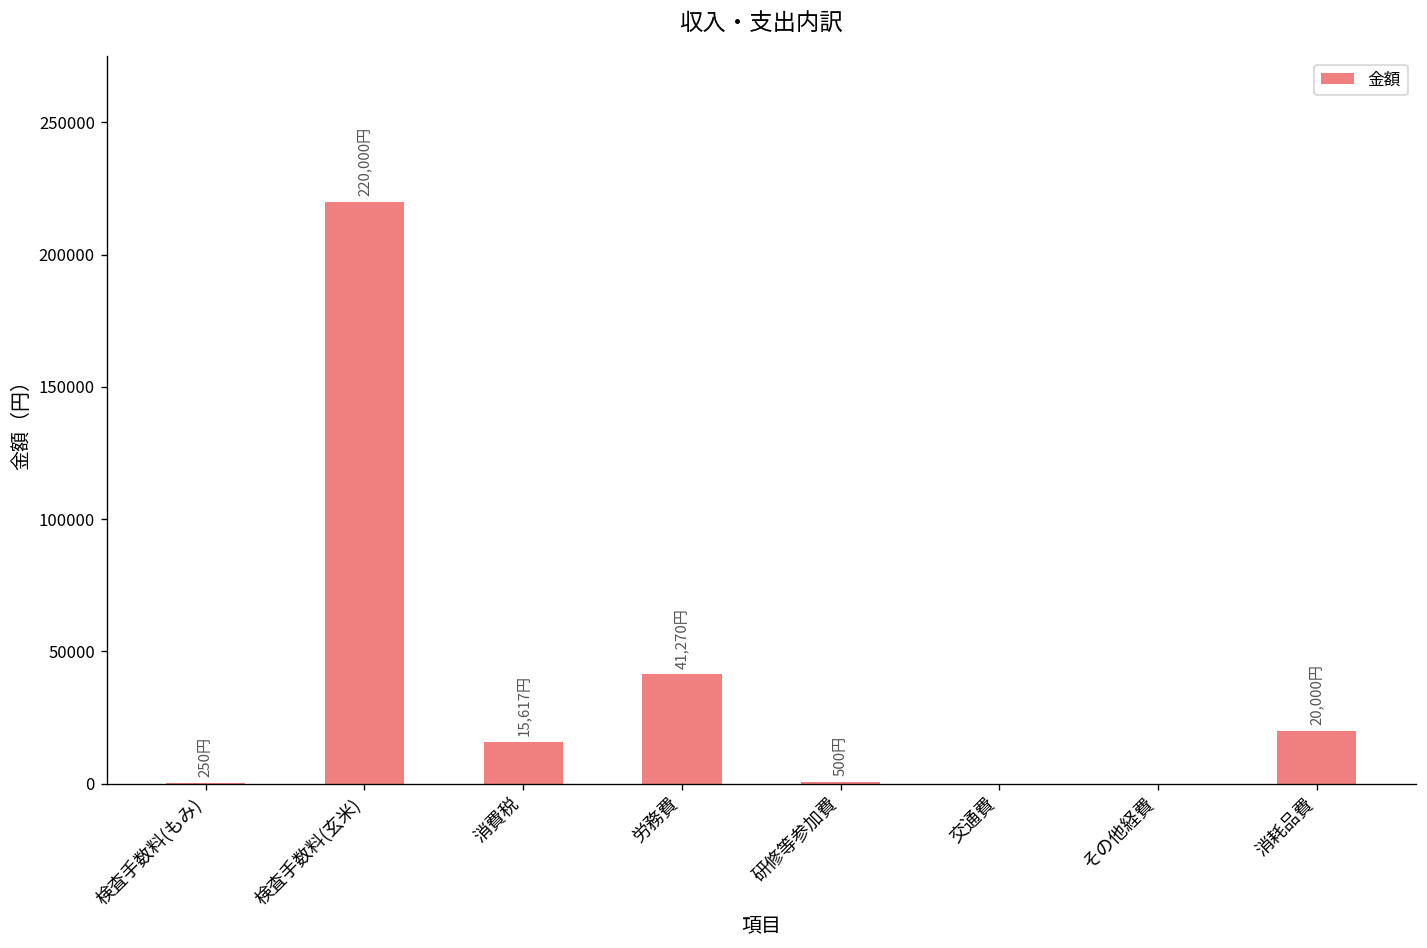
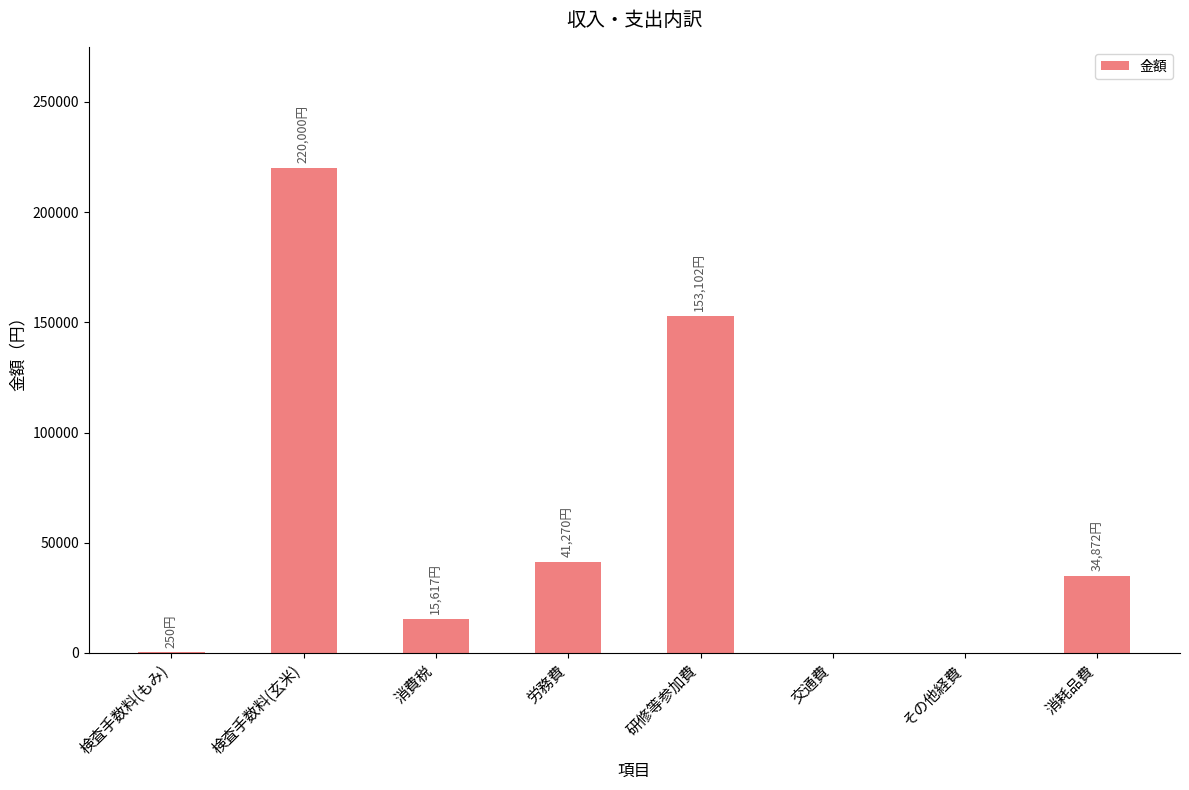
  {
    "検査手数料(もみ)": "250円",
    "検査手数料(玄米)": "220,000円",
    "消費税": "15,617円",
    "労務費": "41,270円",
-   "研修等参加費": "500円",
-   "消耗品費": "20,000円"
+   "研修等参加費": "153,102円",
+   "消耗品費": "34,872円"
  }
